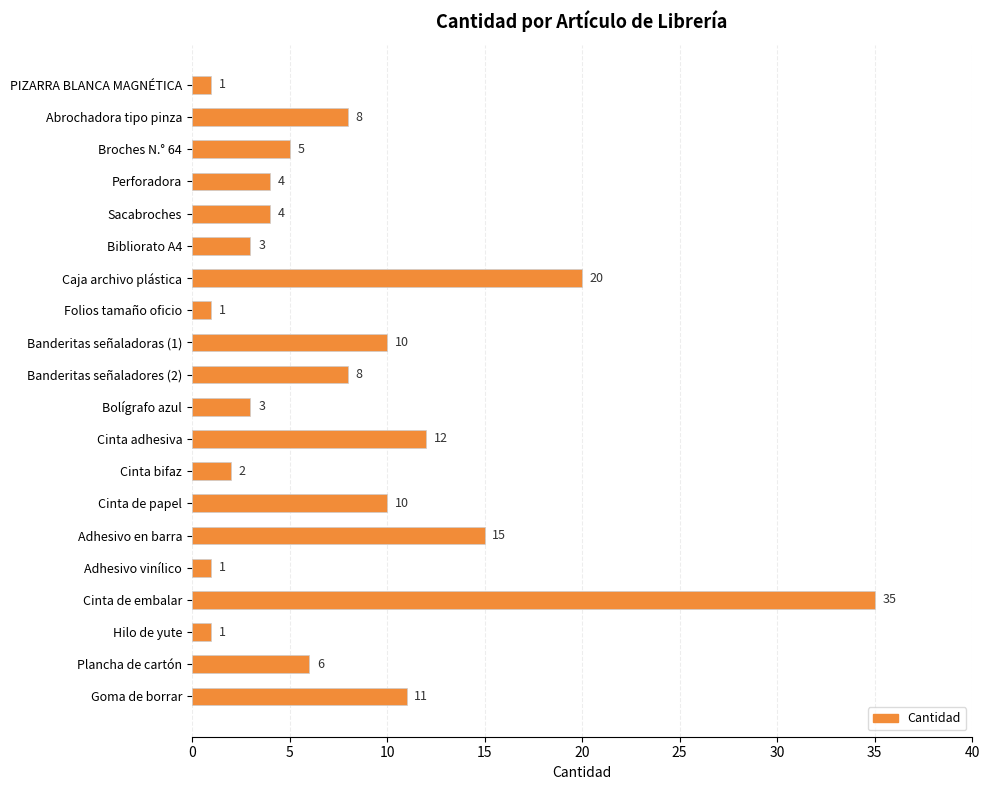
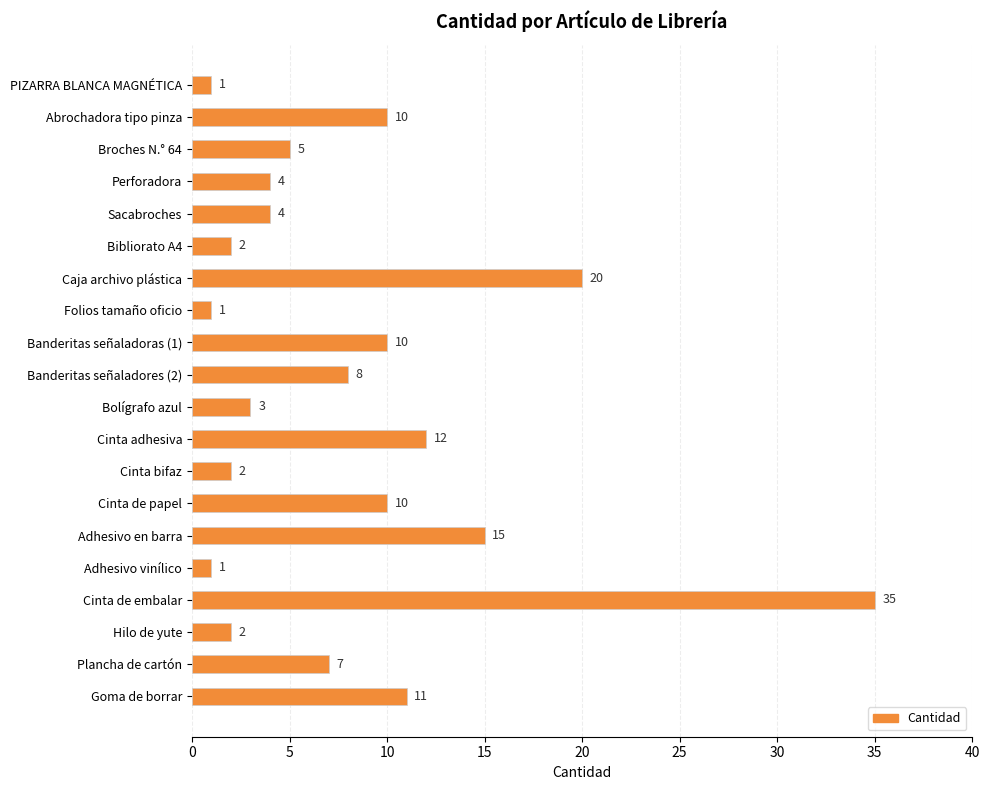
  {
    "PIZARRA BLANCA MAGNÉTICA": 1,
-   "Abrochadora tipo pinza": 8,
+   "Abrochadora tipo pinza": 10,
    "Broches N.° 64": 5,
    "Perforadora": 4,
    "Sacabroches": 4,
-   "Bibliorato A4": 3,
+   "Bibliorato A4": 2,
    "Caja archivo plástica": 20,
    "Folios tamaño oficio": 1,
    "Banderitas señaladoras (1)": 10,
    "Banderitas señaladores (2)": 8,
    "Bolígrafo azul": 3,
    "Cinta adhesiva": 12,
    "Cinta bifaz": 2,
    "Cinta de papel": 10,
    "Adhesivo en barra": 15,
    "Adhesivo vinílico": 1,
    "Cinta de embalar": 35,
-   "Hilo de yute": 1,
-   "Plancha de cartón": 6,
+   "Hilo de yute": 2,
+   "Plancha de cartón": 7,
    "Goma de borrar": 11
  }
